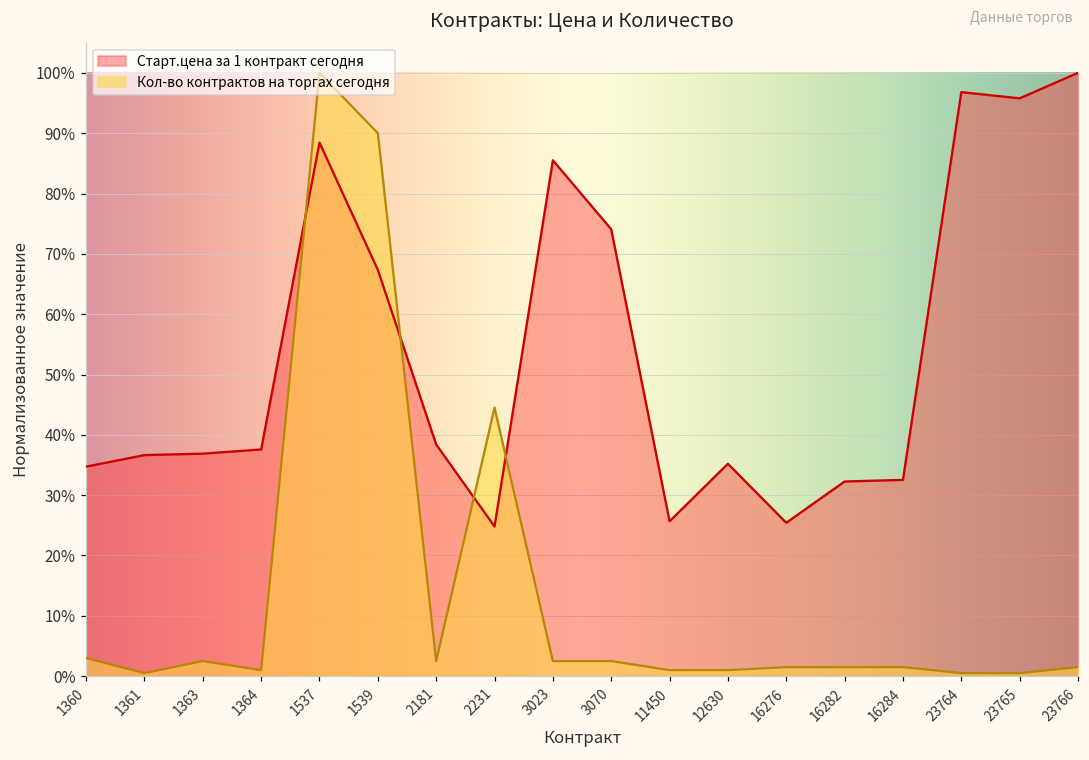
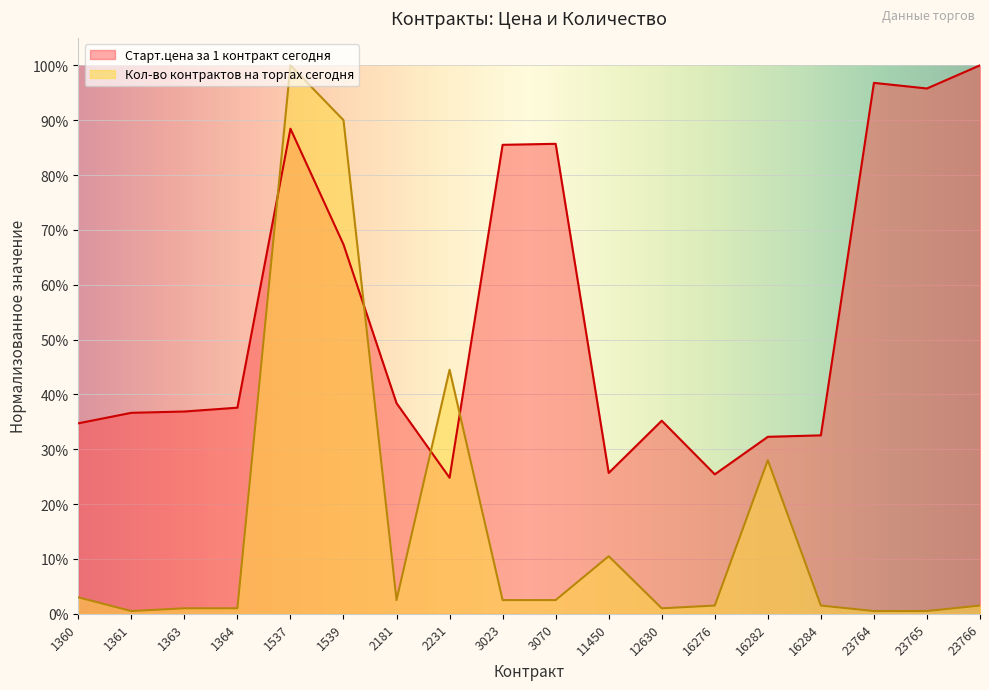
  {
    "Старт.цена за 1 контракт сегодня": {
      "1360": "35%",
      "1361": "37%",
      "1363": "37%",
      "1364": "38%",
      "1537": "88%",
      "1539": "67%",
      "2181": "38%",
      "2231": "25%",
      "3023": "86%",
-     "3070": "74%",
+     "3070": "86%",
      "11450": "26%",
      "12630": "35%",
      "16276": "25%",
      "16282": "32%",
      "16284": "33%",
      "23764": "97%",
      "23765": "96%",
      "23766": "100%"
    },
    "Кол-во контрактов на торгах сегодня": {
      "1360": "3%",
      "1361": "1%",
-     "1363": "3%",
+     "1363": "1%",
      "1364": "1%",
      "1539": "90%",
      "2181": "3%",
      "2231": "45%",
      "3023": "3%",
      "3070": "3%",
-     "11450": "1%",
+     "11450": "11%",
      "12630": "1%",
      "16276": "2%",
-     "16282": "2%",
+     "16282": "28%",
      "16284": "2%",
      "23764": "1%",
      "23765": "1%",
      "23766": "2%"
    }
  }
